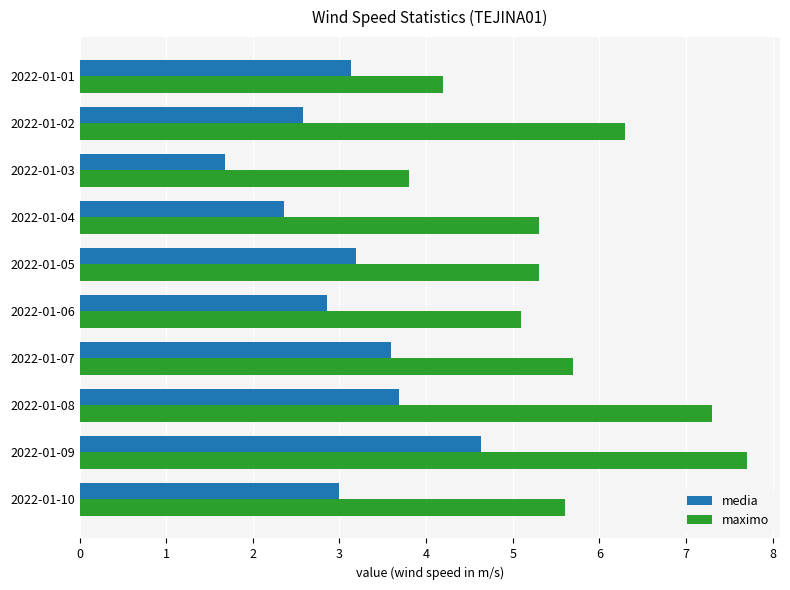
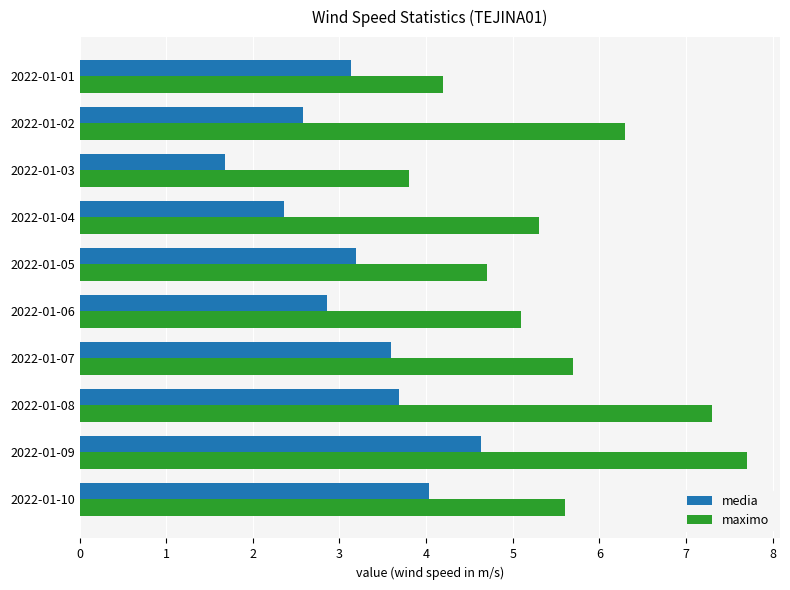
  {
    "media": {
      "2022-01-01": 3.1,
      "2022-01-02": 2.6,
      "2022-01-03": 1.7,
      "2022-01-04": 2.4,
      "2022-01-05": 3.2,
      "2022-01-06": 2.9,
      "2022-01-07": 3.6,
      "2022-01-08": 3.7,
      "2022-01-09": 4.6,
-     "2022-01-10": 3.0
+     "2022-01-10": 4.0
    },
    "maximo": {
      "2022-01-01": 4.2,
      "2022-01-02": 6.3,
      "2022-01-03": 3.8,
      "2022-01-04": 5.3,
-     "2022-01-05": 5.3,
+     "2022-01-05": 4.7,
      "2022-01-06": 5.1,
      "2022-01-07": 5.7,
      "2022-01-08": 7.3,
      "2022-01-09": 7.7,
      "2022-01-10": 5.6
    }
  }
